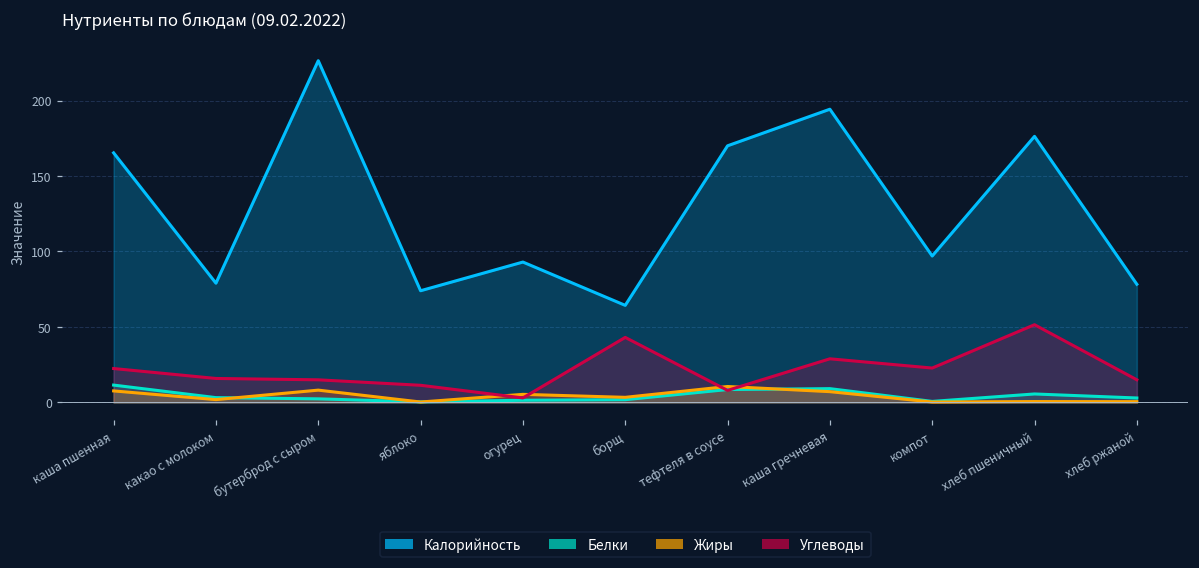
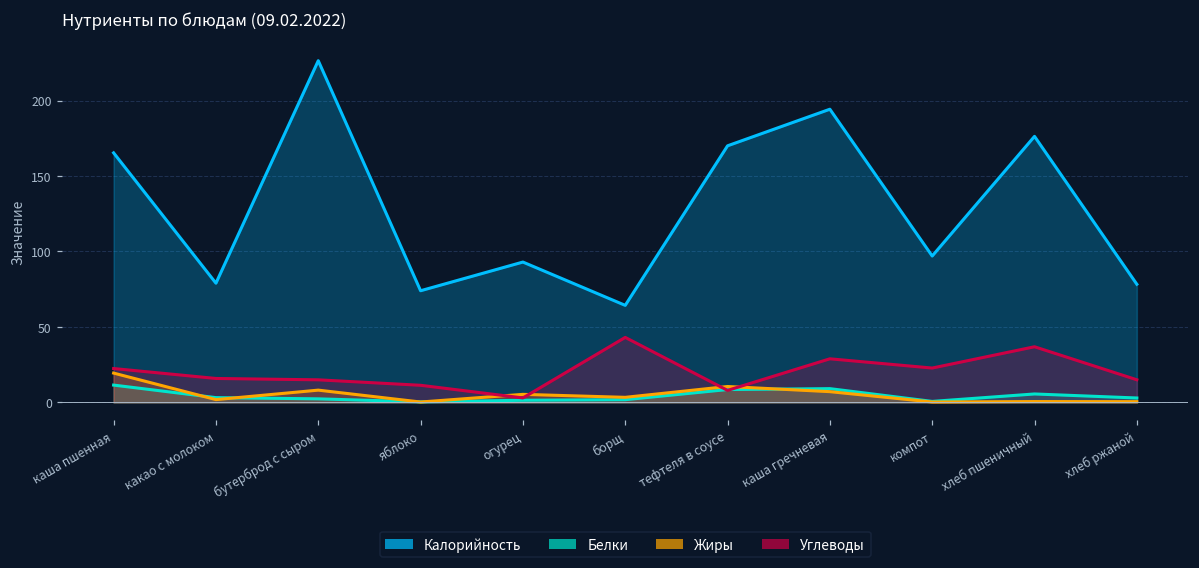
  {
    "Жиры": {
-     "каша пшенная": 8,
+     "каша пшенная": 19,
      "бутерброд с сыром": 8,
      "огурец": 5,
      "тефтеля в соусе": 11,
      "каша гречневая": 7,
      "хлеб пшеничный": 1,
      "хлеб ржаной": 1
    },
    "Углеводы": {
      "каша пшенная": 22,
      "какао с молоком": 16,
      "бутерброд с сыром": 15,
      "яблоко": 11,
      "борщ": 43,
      "каша гречневая": 29,
      "компот": 23,
-     "хлеб пшеничный": 52,
+     "хлеб пшеничный": 37,
      "хлеб ржаной": 15
    }
  }
